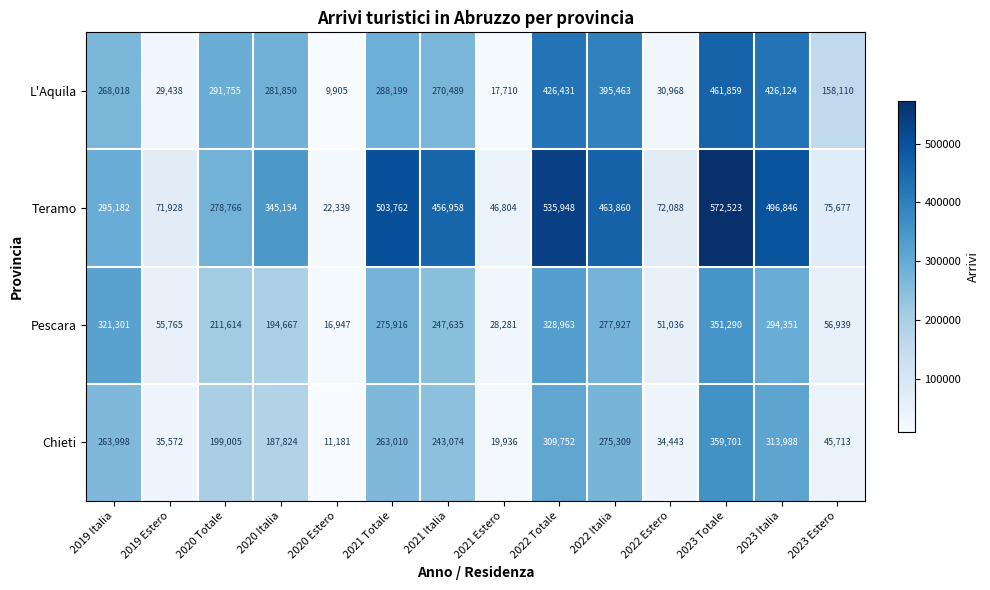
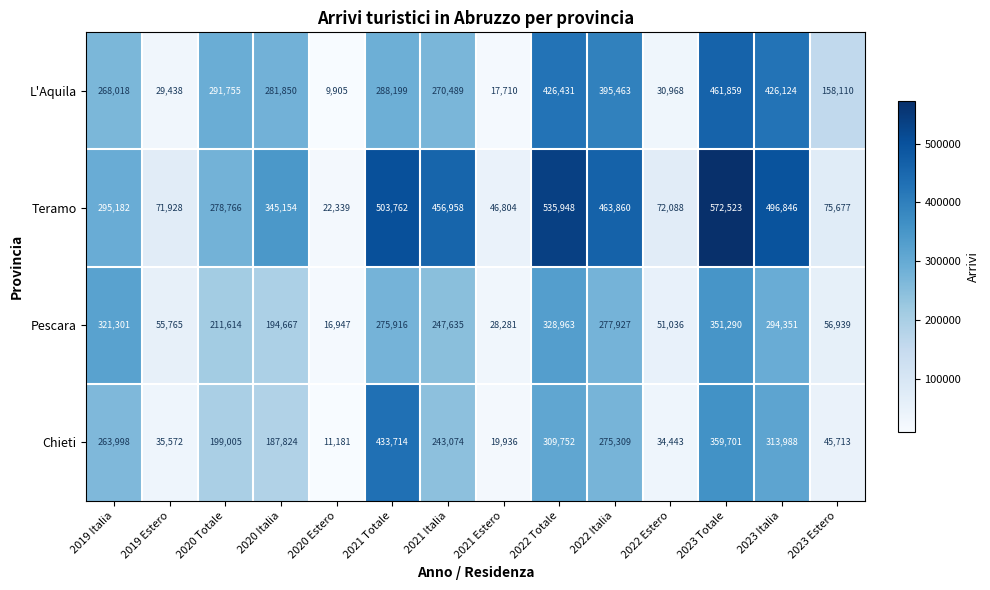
  {
    "L'Aquila": {
      "2019 Italia": "268,018",
      "2019 Estero": "29,438",
      "2020 Totale": "291,755",
      "2020 Italia": "281,850",
      "2020 Estero": "9,905",
      "2021 Totale": "288,199",
      "2021 Italia": "270,489",
      "2021 Estero": "17,710",
      "2022 Totale": "426,431",
      "2022 Italia": "395,463",
      "2022 Estero": "30,968",
      "2023 Totale": "461,859",
      "2023 Italia": "426,124",
      "2023 Estero": "158,110"
    },
    "Teramo": {
      "2019 Italia": "295,182",
      "2019 Estero": "71,928",
      "2020 Totale": "278,766",
      "2020 Italia": "345,154",
      "2020 Estero": "22,339",
      "2021 Totale": "503,762",
      "2021 Italia": "456,958",
      "2021 Estero": "46,804",
      "2022 Totale": "535,948",
      "2022 Italia": "463,860",
      "2022 Estero": "72,088",
      "2023 Totale": "572,523",
      "2023 Italia": "496,846",
      "2023 Estero": "75,677"
    },
    "Pescara": {
      "2019 Italia": "321,301",
      "2019 Estero": "55,765",
      "2020 Totale": "211,614",
      "2020 Italia": "194,667",
      "2020 Estero": "16,947",
      "2021 Totale": "275,916",
      "2021 Italia": "247,635",
      "2021 Estero": "28,281",
      "2022 Totale": "328,963",
      "2022 Italia": "277,927",
      "2022 Estero": "51,036",
      "2023 Totale": "351,290",
      "2023 Italia": "294,351",
      "2023 Estero": "56,939"
    },
    "Chieti": {
      "2019 Italia": "263,998",
      "2019 Estero": "35,572",
      "2020 Totale": "199,005",
      "2020 Italia": "187,824",
      "2020 Estero": "11,181",
-     "2021 Totale": "263,010",
+     "2021 Totale": "433,714",
      "2021 Italia": "243,074",
      "2021 Estero": "19,936",
      "2022 Totale": "309,752",
      "2022 Italia": "275,309",
      "2022 Estero": "34,443",
      "2023 Totale": "359,701",
      "2023 Italia": "313,988",
      "2023 Estero": "45,713"
    }
  }
